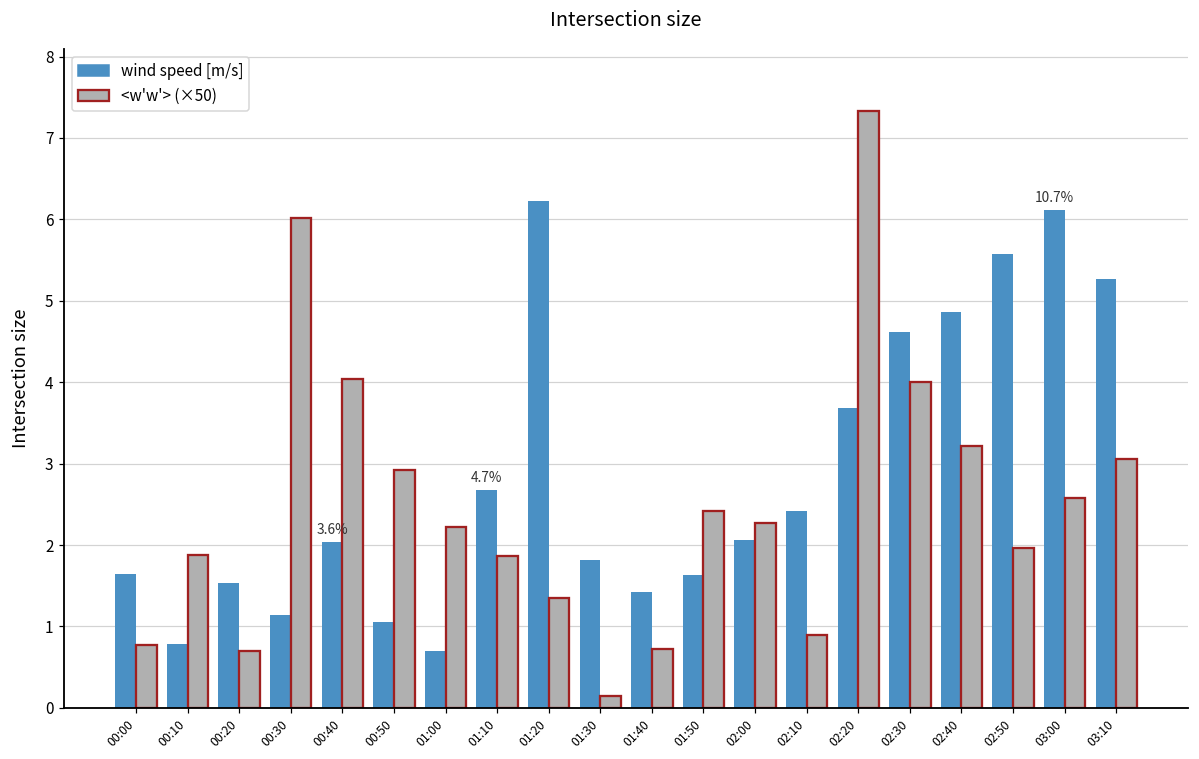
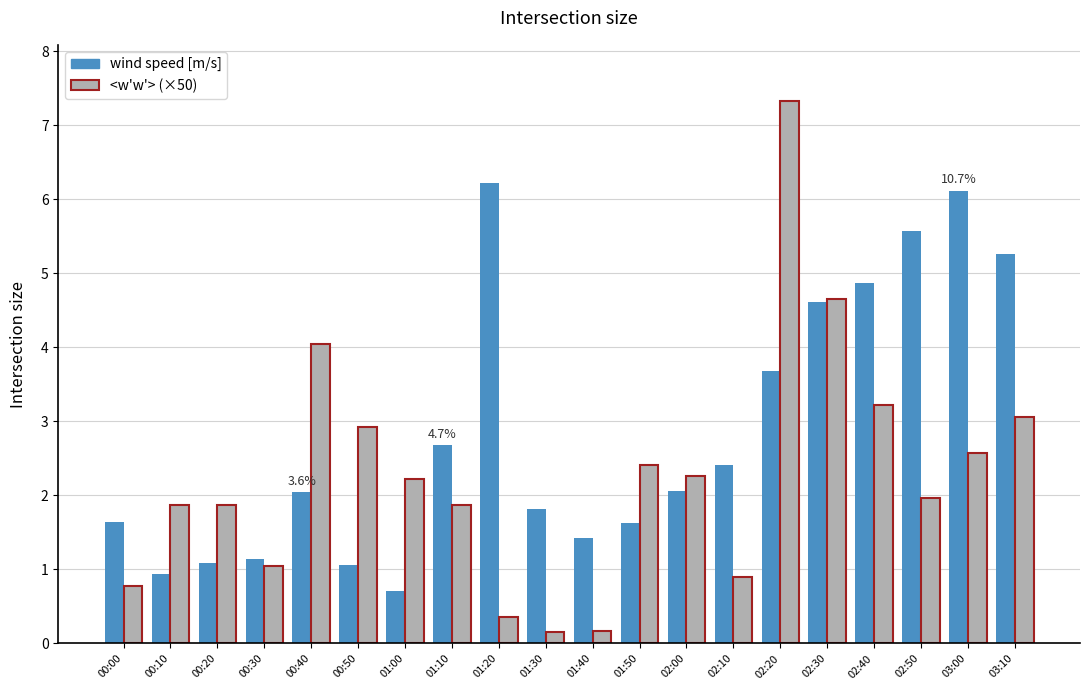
  {
    "wind speed [m/s]": {
      "00:00": 1.6,
-     "00:10": 0.8,
-     "00:20": 1.5,
+     "00:10": 0.9,
+     "00:20": 1.1,
      "00:30": 1.1,
      "00:50": 1.1,
      "01:00": 0.7,
      "01:20": 6.2,
      "01:30": 1.8,
      "01:40": 1.4,
      "01:50": 1.6,
      "02:00": 2.1,
      "02:10": 2.4,
      "02:20": 3.7,
      "02:30": 4.6,
      "02:40": 4.9,
      "02:50": 5.6,
      "03:10": 5.3
    },
    "<w'w'> (×50)": {
      "00:00": 0.8,
      "00:10": 1.9,
-     "00:20": 0.7,
-     "00:30": 6.0,
+     "00:20": 1.9,
+     "00:30": 1.0,
      "00:40": 4.0,
      "00:50": 2.9,
      "01:00": 2.2,
      "01:10": 1.9,
-     "01:20": 1.4,
+     "01:20": 0.4,
      "01:30": 0.2,
-     "01:40": 0.7,
+     "01:40": 0.2,
      "01:50": 2.4,
      "02:00": 2.3,
      "02:10": 0.9,
      "02:20": 7.3,
-     "02:30": 4.0,
+     "02:30": 4.7,
      "02:40": 3.2,
      "02:50": 2.0,
      "03:00": 2.6,
      "03:10": 3.1
    }
  }
